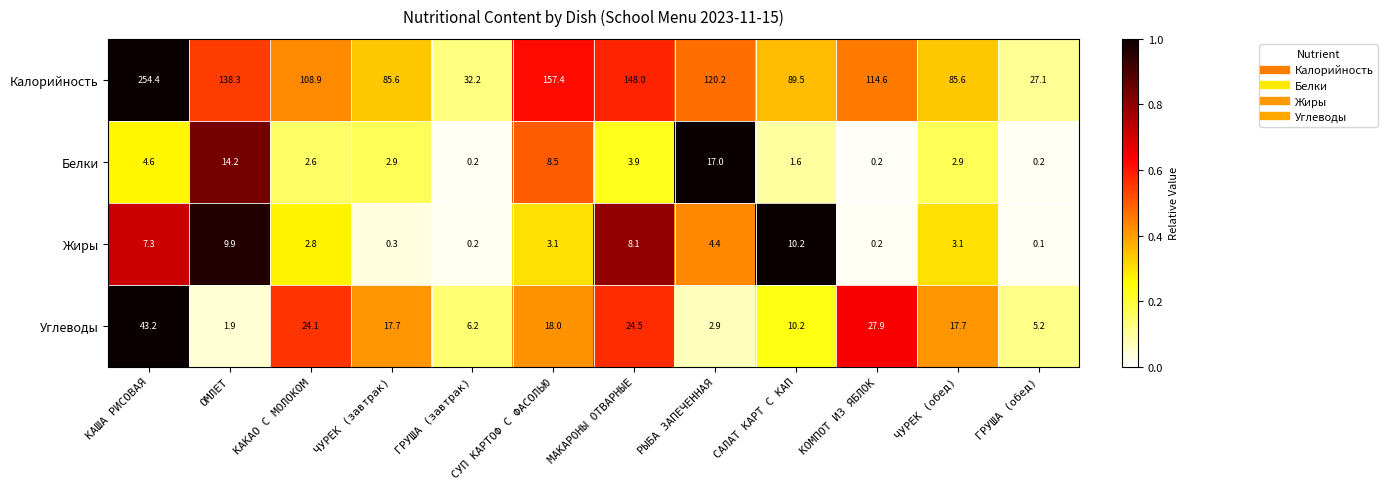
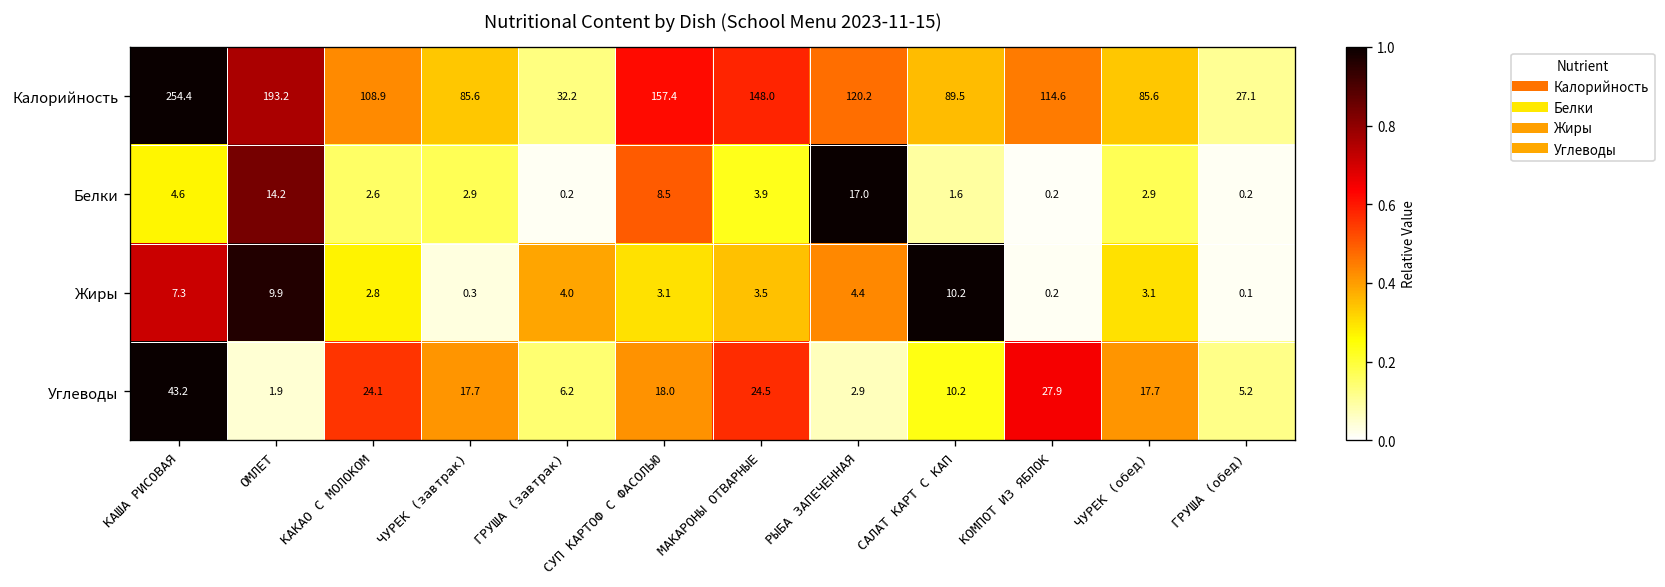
  {
    "Калорийность": {
      "КАША РИСОВАЯ": 254.4,
-     "ОМЛЕТ": 138.3,
+     "ОМЛЕТ": 193.2,
      "КАКАО С МОЛОКОМ": 108.9,
      "ЧУРЕК (завтрак)": 85.6,
      "ГРУША (завтрак)": 32.2,
      "СУП КАРТОФ С ФАСОЛЬЮ": 157.4,
      "МАКАРОНЫ ОТВАРНЫЕ": 148.0,
      "РЫБА ЗАПЕЧЕННАЯ": 120.2,
      "САЛАТ КАРТ С КАП": 89.5,
      "КОМПОТ ИЗ ЯБЛОК": 114.6,
      "ЧУРЕК (обед)": 85.6,
      "ГРУША (обед)": 27.1
    },
    "Белки": {
      "КАША РИСОВАЯ": 4.6,
      "ОМЛЕТ": 14.2,
      "КАКАО С МОЛОКОМ": 2.6,
      "ЧУРЕК (завтрак)": 2.9,
      "ГРУША (завтрак)": 0.2,
      "СУП КАРТОФ С ФАСОЛЬЮ": 8.5,
      "МАКАРОНЫ ОТВАРНЫЕ": 3.9,
      "РЫБА ЗАПЕЧЕННАЯ": 17.0,
      "САЛАТ КАРТ С КАП": 1.6,
      "КОМПОТ ИЗ ЯБЛОК": 0.2,
      "ЧУРЕК (обед)": 2.9,
      "ГРУША (обед)": 0.2
    },
    "Жиры": {
      "КАША РИСОВАЯ": 7.3,
      "ОМЛЕТ": 9.9,
      "КАКАО С МОЛОКОМ": 2.8,
      "ЧУРЕК (завтрак)": 0.3,
-     "ГРУША (завтрак)": 0.2,
+     "ГРУША (завтрак)": 4.0,
      "СУП КАРТОФ С ФАСОЛЬЮ": 3.1,
-     "МАКАРОНЫ ОТВАРНЫЕ": 8.1,
+     "МАКАРОНЫ ОТВАРНЫЕ": 3.5,
      "РЫБА ЗАПЕЧЕННАЯ": 4.4,
      "САЛАТ КАРТ С КАП": 10.2,
      "КОМПОТ ИЗ ЯБЛОК": 0.2,
      "ЧУРЕК (обед)": 3.1,
      "ГРУША (обед)": 0.1
    },
    "Углеводы": {
      "КАША РИСОВАЯ": 43.2,
      "ОМЛЕТ": 1.9,
      "КАКАО С МОЛОКОМ": 24.1,
      "ЧУРЕК (завтрак)": 17.7,
      "ГРУША (завтрак)": 6.2,
      "СУП КАРТОФ С ФАСОЛЬЮ": 18.0,
      "МАКАРОНЫ ОТВАРНЫЕ": 24.5,
      "РЫБА ЗАПЕЧЕННАЯ": 2.9,
      "САЛАТ КАРТ С КАП": 10.2,
      "КОМПОТ ИЗ ЯБЛОК": 27.9,
      "ЧУРЕК (обед)": 17.7,
      "ГРУША (обед)": 5.2
    }
  }
